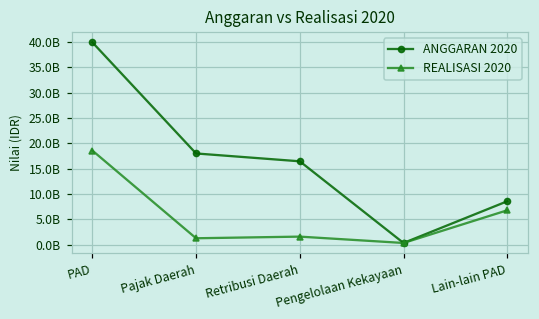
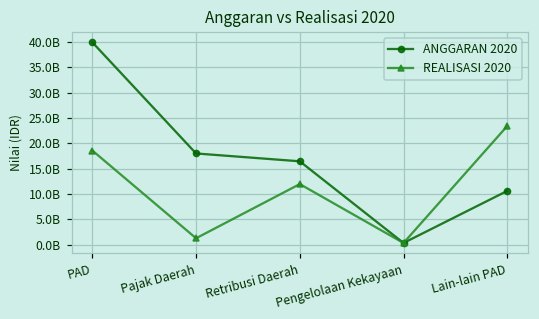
  {
    "ANGGARAN 2020": {
      "PAD": 40000000000,
      "Pajak Daerah": 18000000000,
      "Retribusi Daerah": 16000000000,
-     "Lain-lain PAD": 9000000000
+     "Lain-lain PAD": 11000000000
    },
    "REALISASI 2020": {
      "PAD": 19000000000,
      "Pajak Daerah": 1000000000,
-     "Retribusi Daerah": 2000000000,
-     "Lain-lain PAD": 7000000000
+     "Retribusi Daerah": 12000000000,
+     "Lain-lain PAD": 23000000000
    }
  }
